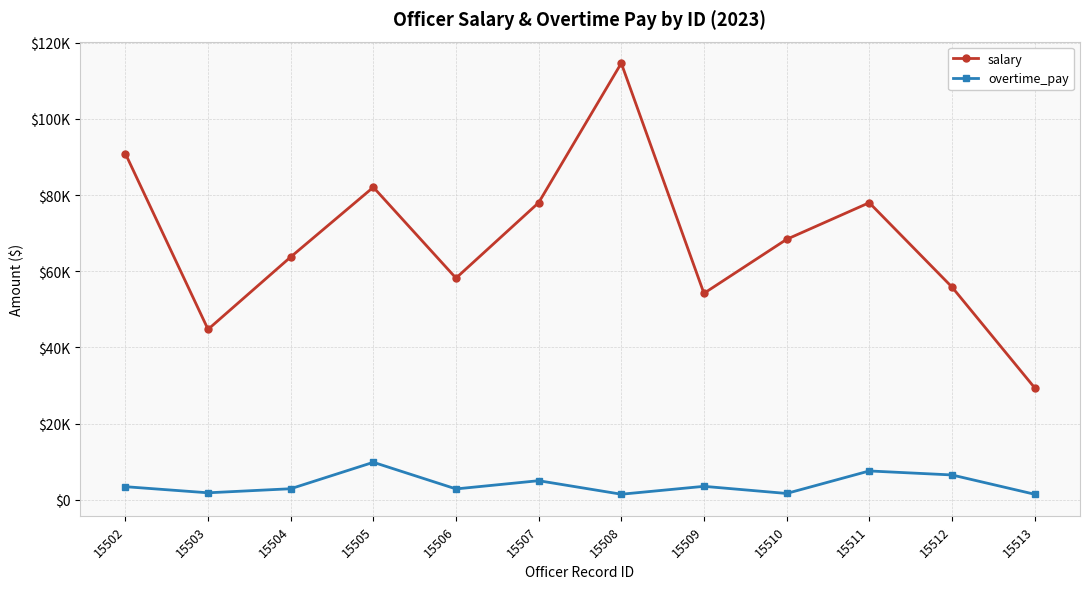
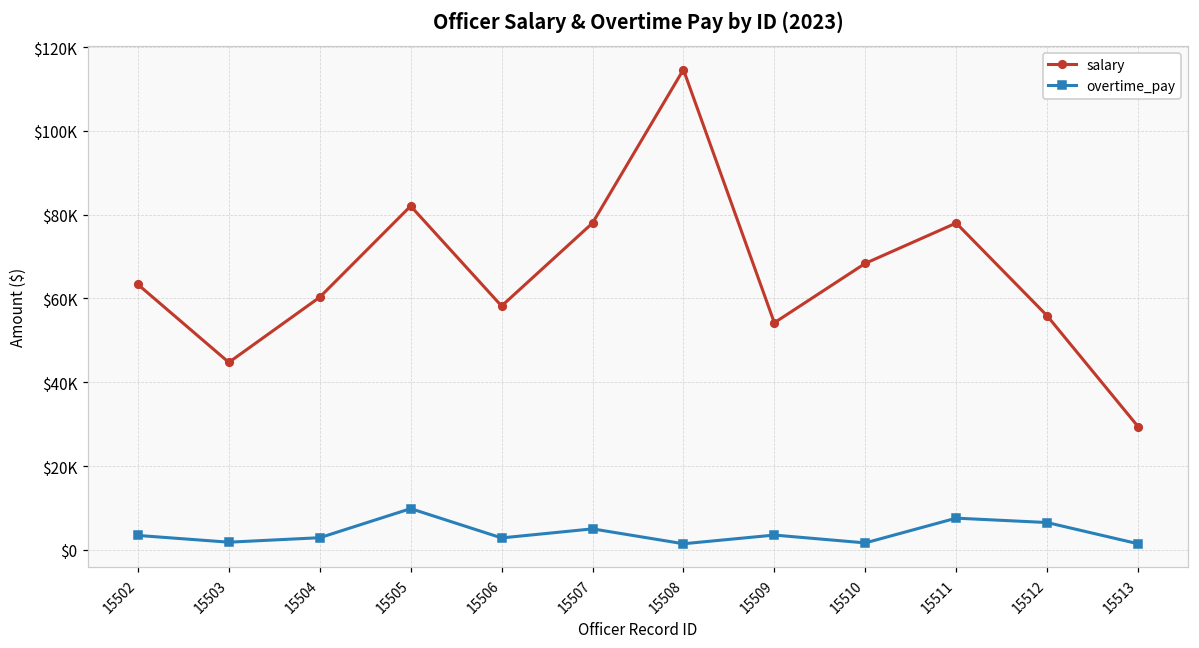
  {
    "salary": {
-     "15502": "$91000",
+     "15502": "$63000",
      "15503": "$45000",
-     "15504": "$64000",
+     "15504": "$60000",
      "15505": "$82000",
      "15506": "$58000",
      "15507": "$78000",
      "15508": "$115000",
      "15509": "$54000",
      "15510": "$68000",
      "15511": "$78000",
      "15512": "$56000",
      "15513": "$29000"
    },
    "overtime_pay": {
      "15502": "$3000",
      "15503": "$2000",
      "15504": "$3000",
      "15505": "$10000",
      "15506": "$3000",
      "15507": "$5000",
      "15508": "$1000",
      "15509": "$4000",
      "15510": "$2000",
      "15511": "$8000",
      "15512": "$7000",
      "15513": "$1000"
    }
  }
